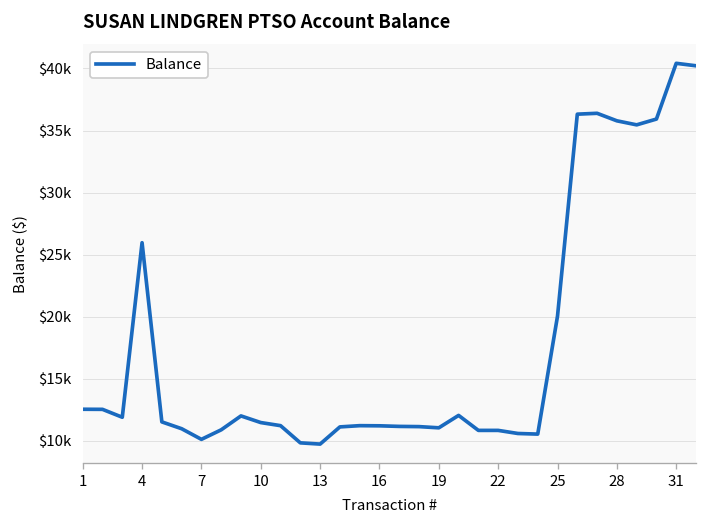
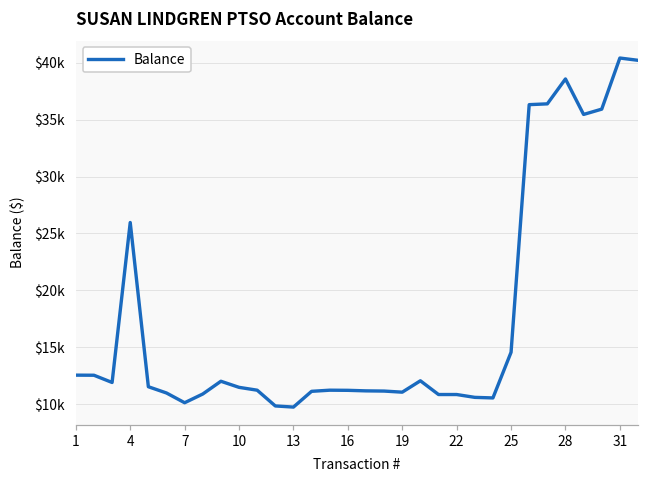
  {
    "1": "$12500",
    "4": "$26000",
    "7": "$10100",
    "10": "$11500",
    "13": "$9700",
    "16": "$11200",
    "19": "$11100",
    "22": "$10800",
-   "25": "$20100",
-   "28": "$35800",
+   "25": "$14600",
+   "28": "$38600",
    "31": "$40400"
  }
